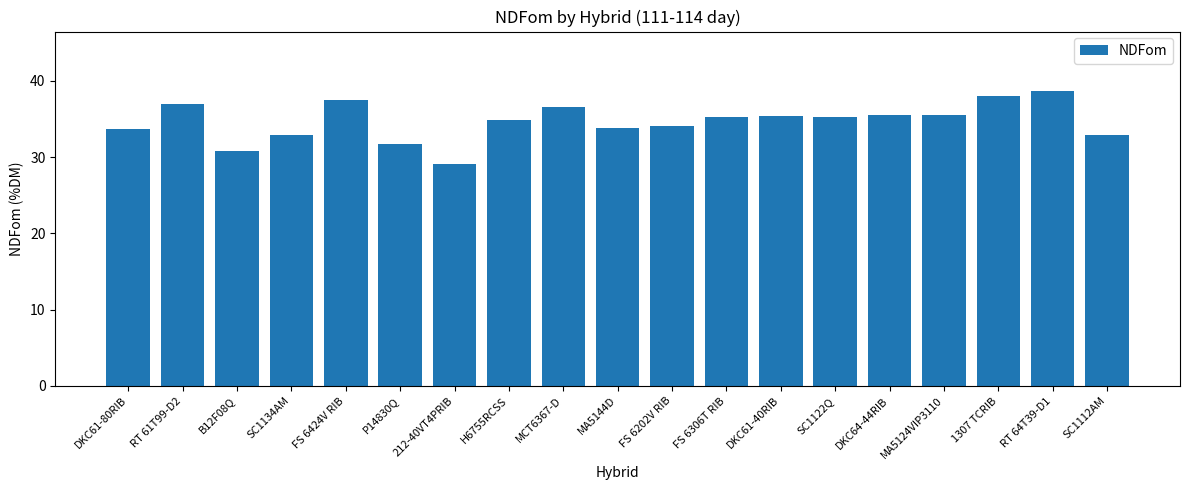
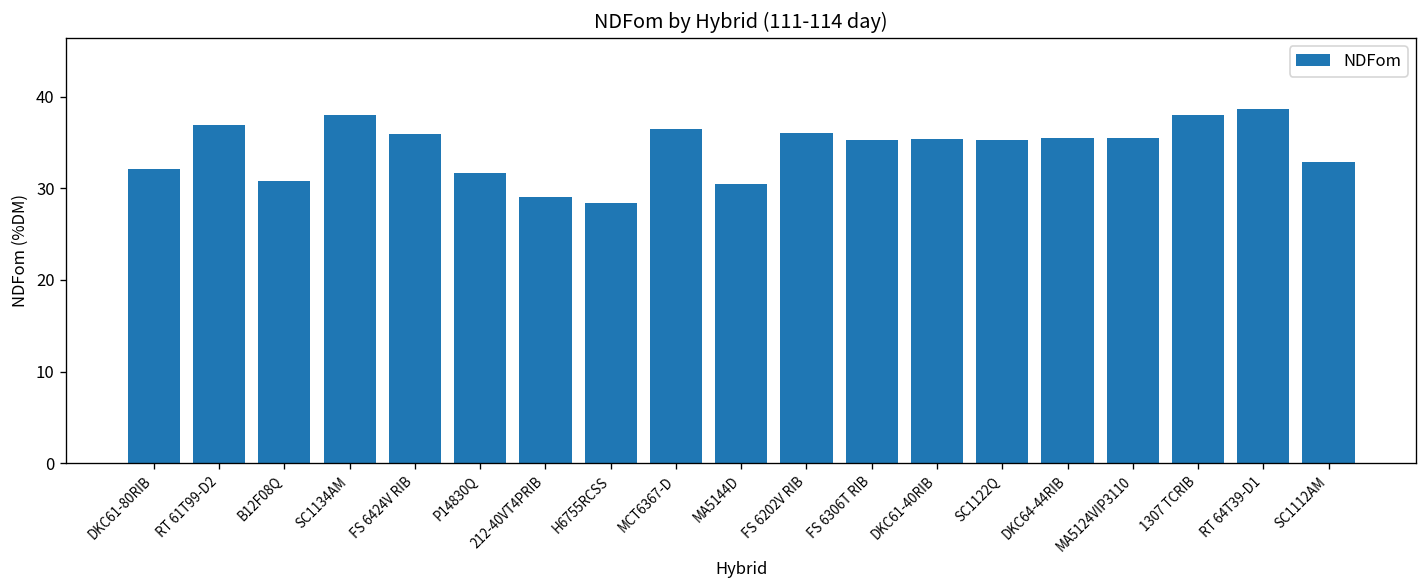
  {
-   "DKC61-80RIB": 34,
+   "DKC61-80RIB": 32,
    "RT 61T99-D2": 37,
    "B12F08Q": 31,
-   "SC1134AM": 33,
-   "FS 6424V RIB": 38,
+   "SC1134AM": 38,
+   "FS 6424V RIB": 36,
    "P14830Q": 32,
    "212-40VT4PRIB": 29,
-   "H6755RCSS": 35,
+   "H6755RCSS": 28,
    "MCT6367-D": 37,
-   "MA5144D": 34,
-   "FS 6202V RIB": 34,
+   "MA5144D": 31,
+   "FS 6202V RIB": 36,
    "FS 6306T RIB": 35,
    "DKC61-40RIB": 35,
    "SC1122Q": 35,
    "DKC64-44RIB": 36,
    "MA5124VIP3110": 36,
    "1307 TCRIB": 38,
    "RT 64T39-D1": 39,
    "SC1112AM": 33
  }
